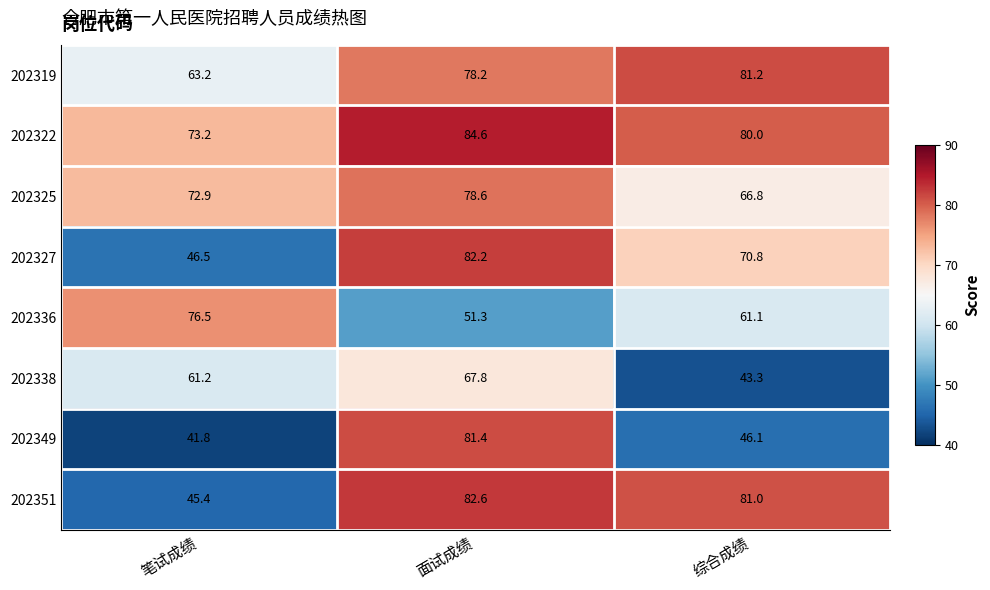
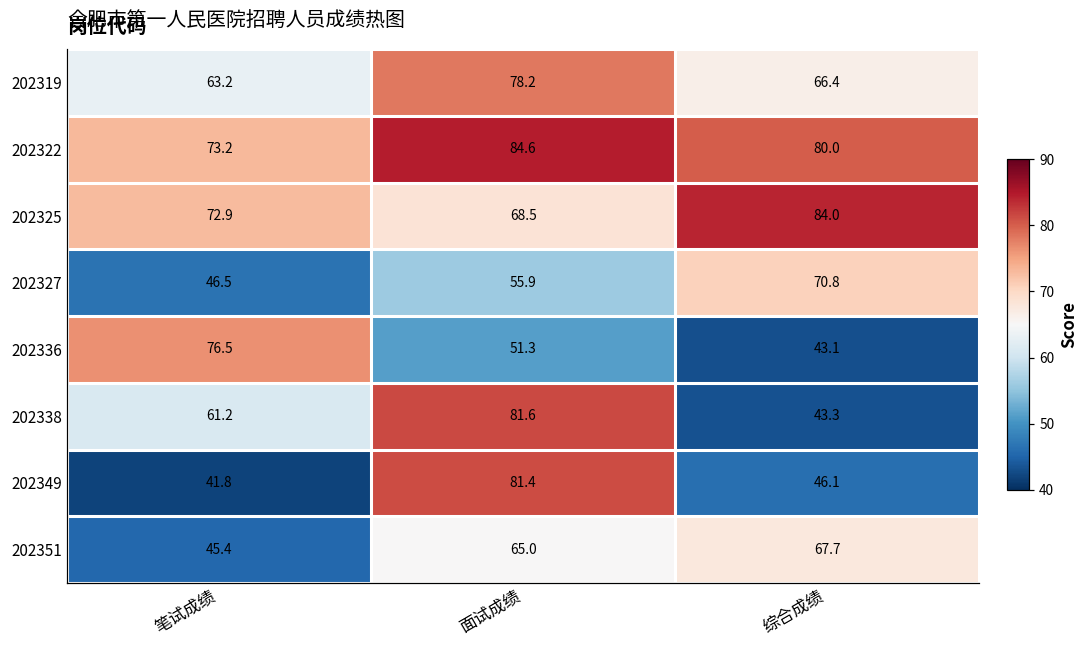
  {
    "202319": {
      "笔试成绩": 63.2,
      "面试成绩": 78.2,
-     "综合成绩": 81.2
+     "综合成绩": 66.4
    },
    "202322": {
      "笔试成绩": 73.2,
      "面试成绩": 84.6,
      "综合成绩": 80.0
    },
    "202325": {
      "笔试成绩": 72.9,
-     "面试成绩": 78.6,
-     "综合成绩": 66.8
+     "面试成绩": 68.5,
+     "综合成绩": 84.0
    },
    "202327": {
      "笔试成绩": 46.5,
-     "面试成绩": 82.2,
+     "面试成绩": 55.9,
      "综合成绩": 70.8
    },
    "202336": {
      "笔试成绩": 76.5,
      "面试成绩": 51.3,
-     "综合成绩": 61.1
+     "综合成绩": 43.1
    },
    "202338": {
      "笔试成绩": 61.2,
-     "面试成绩": 67.8,
+     "面试成绩": 81.6,
      "综合成绩": 43.3
    },
    "202349": {
      "笔试成绩": 41.8,
      "面试成绩": 81.4,
      "综合成绩": 46.1
    },
    "202351": {
      "笔试成绩": 45.4,
-     "面试成绩": 82.6,
-     "综合成绩": 81.0
+     "面试成绩": 65.0,
+     "综合成绩": 67.7
    }
  }
